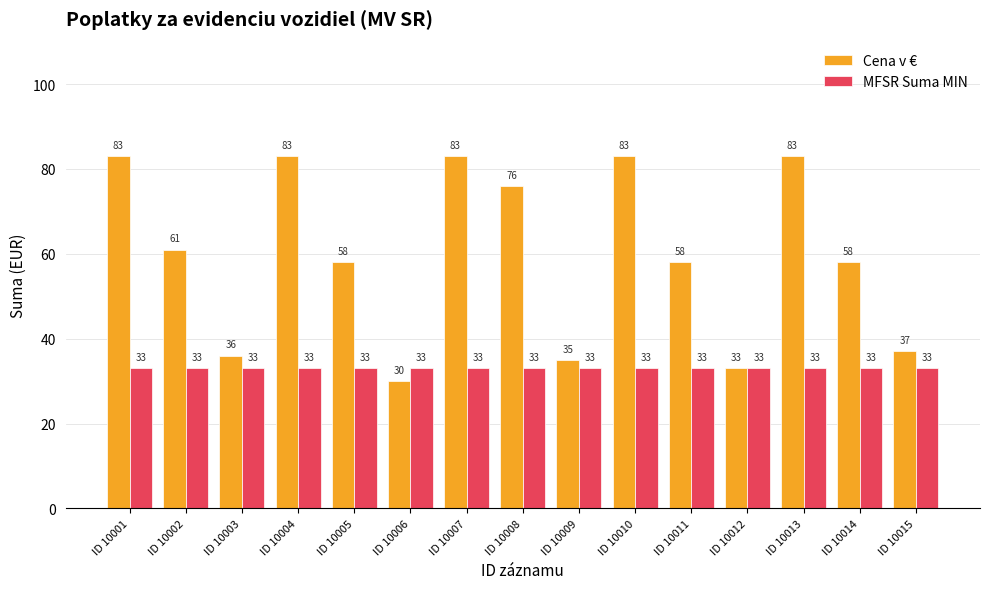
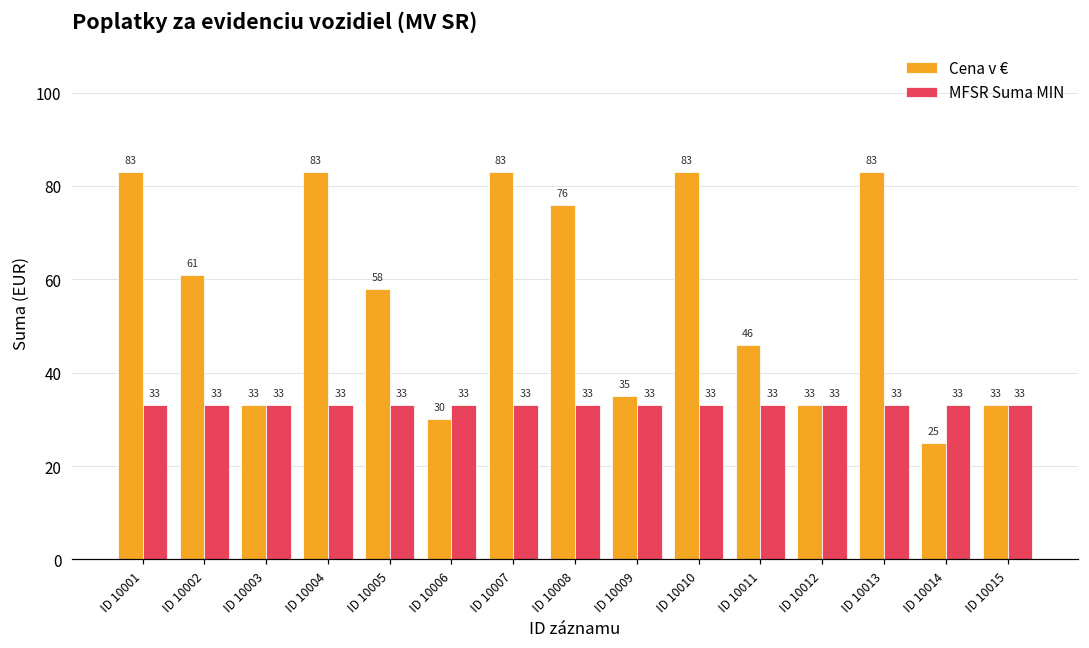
  {
    "Cena v €": {
      "ID 10001": 83,
      "ID 10002": 61,
-     "ID 10003": 36,
+     "ID 10003": 33,
      "ID 10004": 83,
      "ID 10005": 58,
      "ID 10006": 30,
      "ID 10007": 83,
      "ID 10008": 76,
      "ID 10009": 35,
      "ID 10010": 83,
-     "ID 10011": 58,
+     "ID 10011": 46,
      "ID 10012": 33,
      "ID 10013": 83,
-     "ID 10014": 58,
-     "ID 10015": 37
+     "ID 10014": 25,
+     "ID 10015": 33
    },
    "MFSR Suma MIN": {
      "ID 10001": 33,
      "ID 10002": 33,
      "ID 10003": 33,
      "ID 10004": 33,
      "ID 10005": 33,
      "ID 10006": 33,
      "ID 10007": 33,
      "ID 10008": 33,
      "ID 10009": 33,
      "ID 10010": 33,
      "ID 10011": 33,
      "ID 10012": 33,
      "ID 10013": 33,
      "ID 10014": 33,
      "ID 10015": 33
    }
  }
